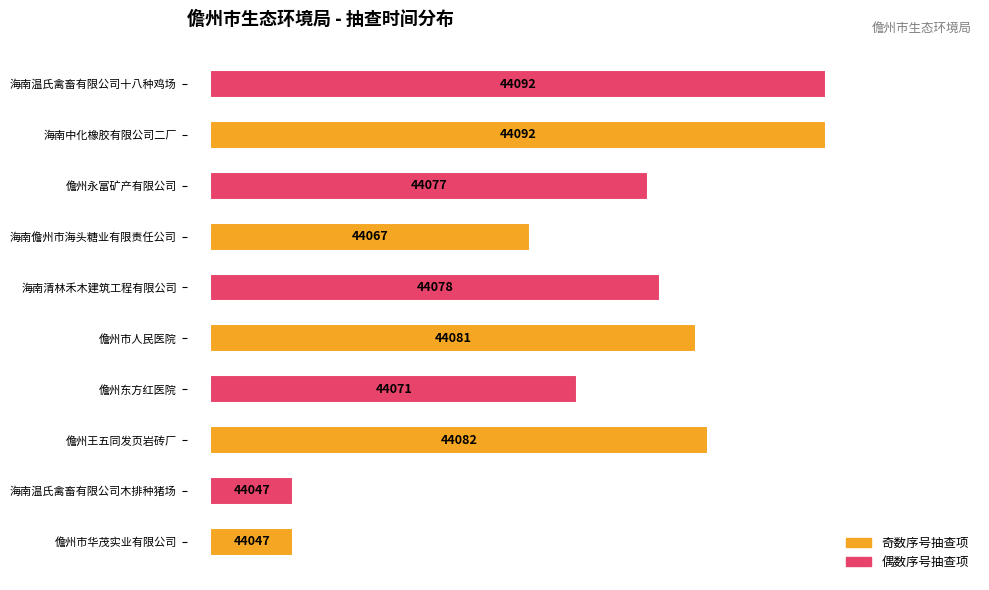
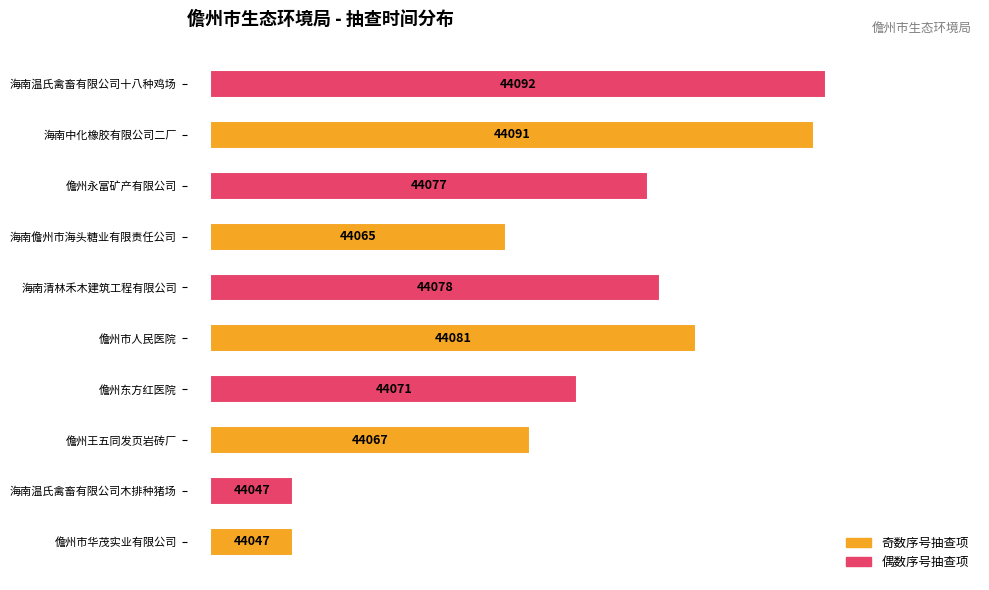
  {
-   "海南中化橡胶有限公司二厂": 44092,
-   "海南儋州市海头糖业有限责任公司": 44067,
-   "儋州王五同发页岩砖厂": 44082
+   "海南中化橡胶有限公司二厂": 44091,
+   "海南儋州市海头糖业有限责任公司": 44065,
+   "儋州王五同发页岩砖厂": 44067
  }
